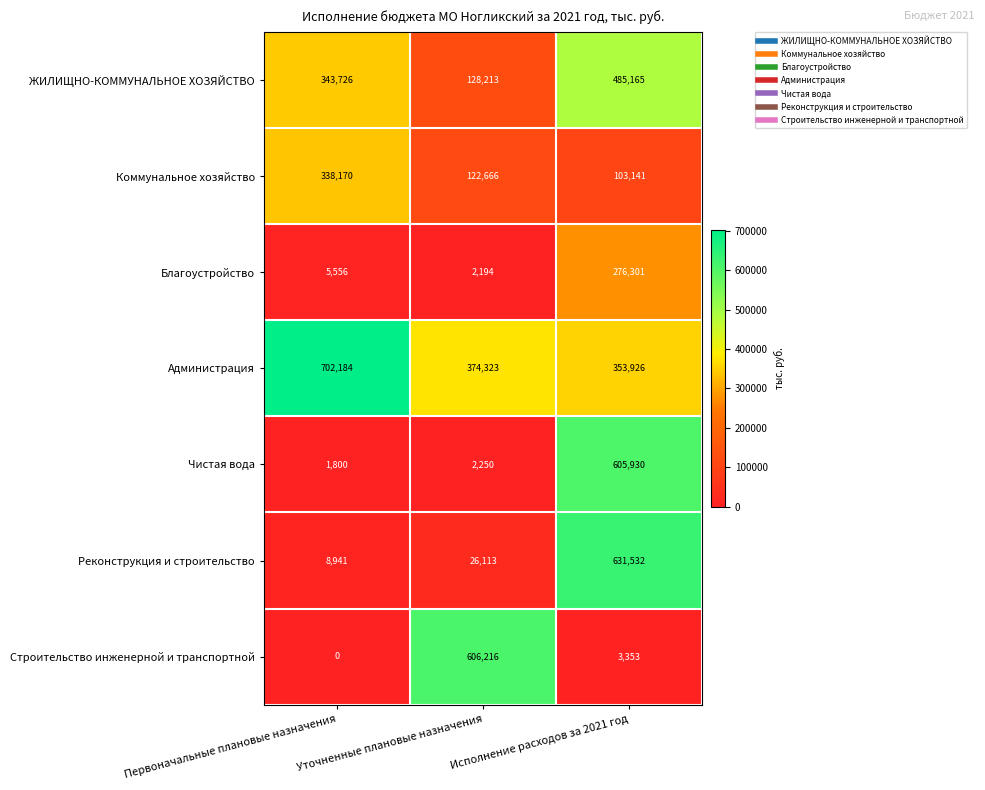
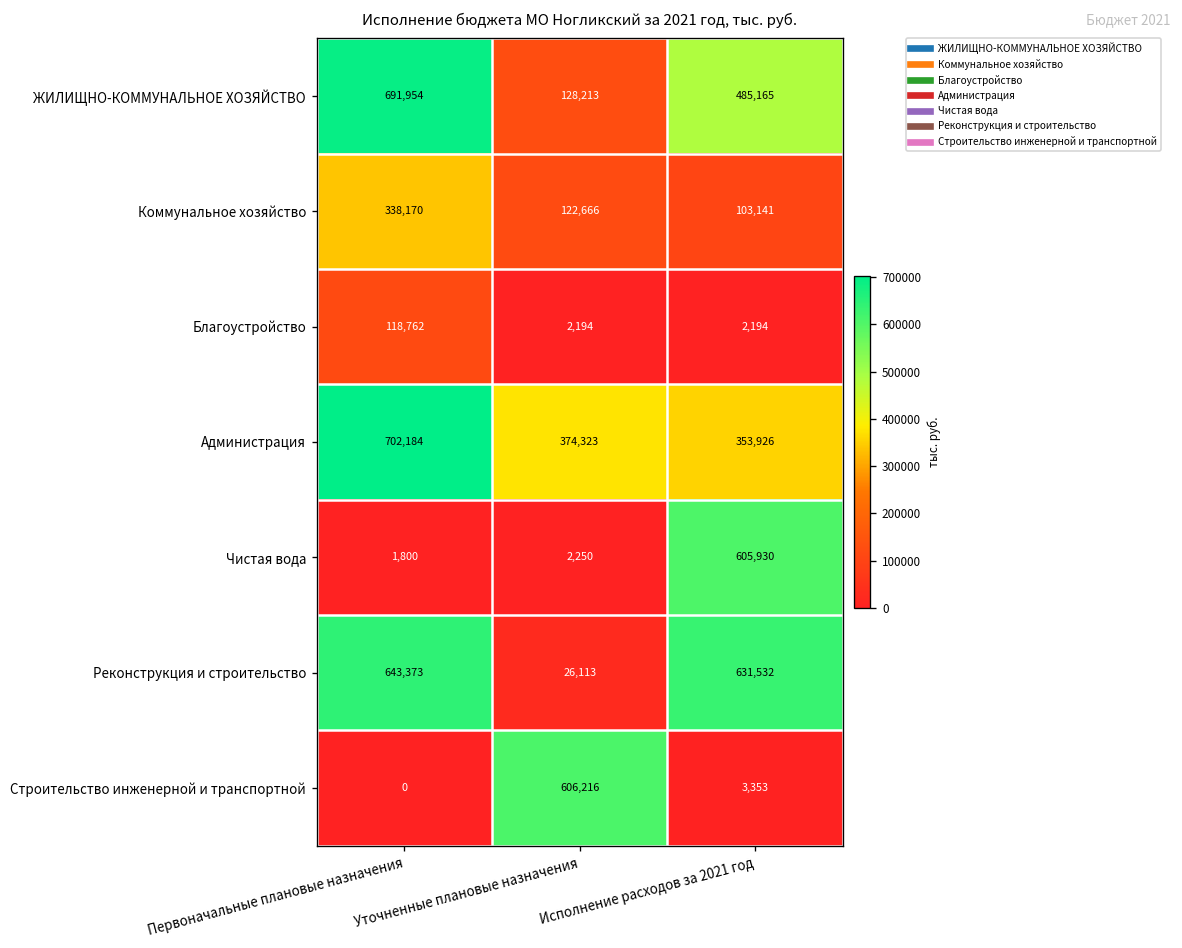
  {
    "ЖИЛИЩНО-КОММУНАЛЬНОЕ ХОЗЯЙСТВО": {
-     "Первоначальные плановые назначения": "343,726",
+     "Первоначальные плановые назначения": "691,954",
      "Уточненные плановые назначения": "128,213",
      "Исполнение расходов за 2021 год": "485,165"
    },
    "Коммунальное хозяйство": {
      "Первоначальные плановые назначения": "338,170",
      "Уточненные плановые назначения": "122,666",
      "Исполнение расходов за 2021 год": "103,141"
    },
    "Благоустройство": {
-     "Первоначальные плановые назначения": "5,556",
+     "Первоначальные плановые назначения": "118,762",
      "Уточненные плановые назначения": "2,194",
-     "Исполнение расходов за 2021 год": "276,301"
+     "Исполнение расходов за 2021 год": "2,194"
    },
    "Администрация": {
      "Первоначальные плановые назначения": "702,184",
      "Уточненные плановые назначения": "374,323",
      "Исполнение расходов за 2021 год": "353,926"
    },
    "Чистая вода": {
      "Первоначальные плановые назначения": "1,800",
      "Уточненные плановые назначения": "2,250",
      "Исполнение расходов за 2021 год": "605,930"
    },
    "Реконструкция и строительство": {
-     "Первоначальные плановые назначения": "8,941",
+     "Первоначальные плановые назначения": "643,373",
      "Уточненные плановые назначения": "26,113",
      "Исполнение расходов за 2021 год": "631,532"
    },
    "Строительство инженерной и транспортной": {
      "Первоначальные плановые назначения": "0",
      "Уточненные плановые назначения": "606,216",
      "Исполнение расходов за 2021 год": "3,353"
    }
  }
